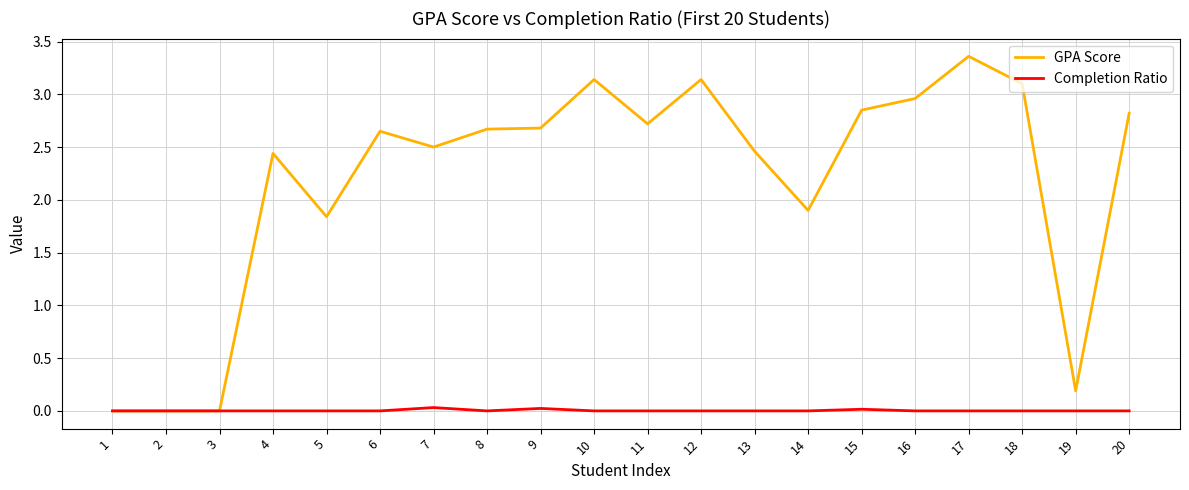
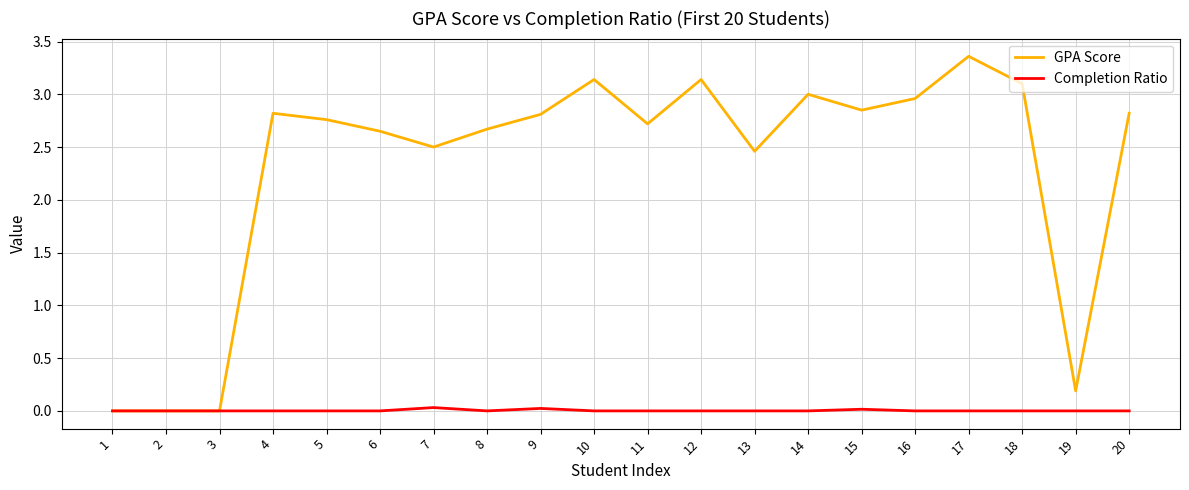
  {
    "GPA Score": {
-     "4": 2.44,
-     "5": 1.84,
+     "4": 2.82,
+     "5": 2.76,
      "6": 2.65,
      "7": 2.50,
      "8": 2.67,
-     "9": 2.68,
+     "9": 2.81,
      "10": 3.14,
      "11": 2.72,
      "12": 3.14,
      "13": 2.46,
-     "14": 1.9,
+     "14": 3.0,
      "15": 2.85,
      "16": 2.96,
      "17": 3.36,
      "19": 0.19,
      "20": 2.82
    },
    "Completion Ratio": {
      "4": 0.00,
      "5": 0.00,
      "6": 0.00,
      "7": 0.03,
      "8": 0.00,
      "9": 0.02,
      "10": 0.00,
      "11": 0.00,
      "12": 0.00,
      "13": 0.00,
      "14": 0.00,
      "15": 0.02,
      "16": 0.00,
      "17": 0.00,
      "18": 0.00,
      "19": 0.00,
      "20": 0.00
    }
  }
